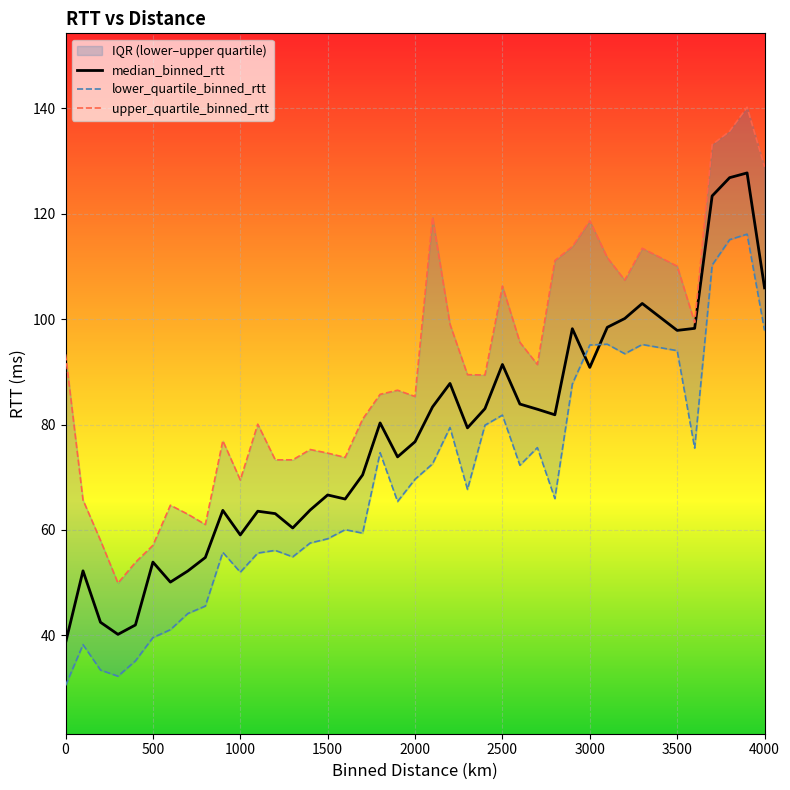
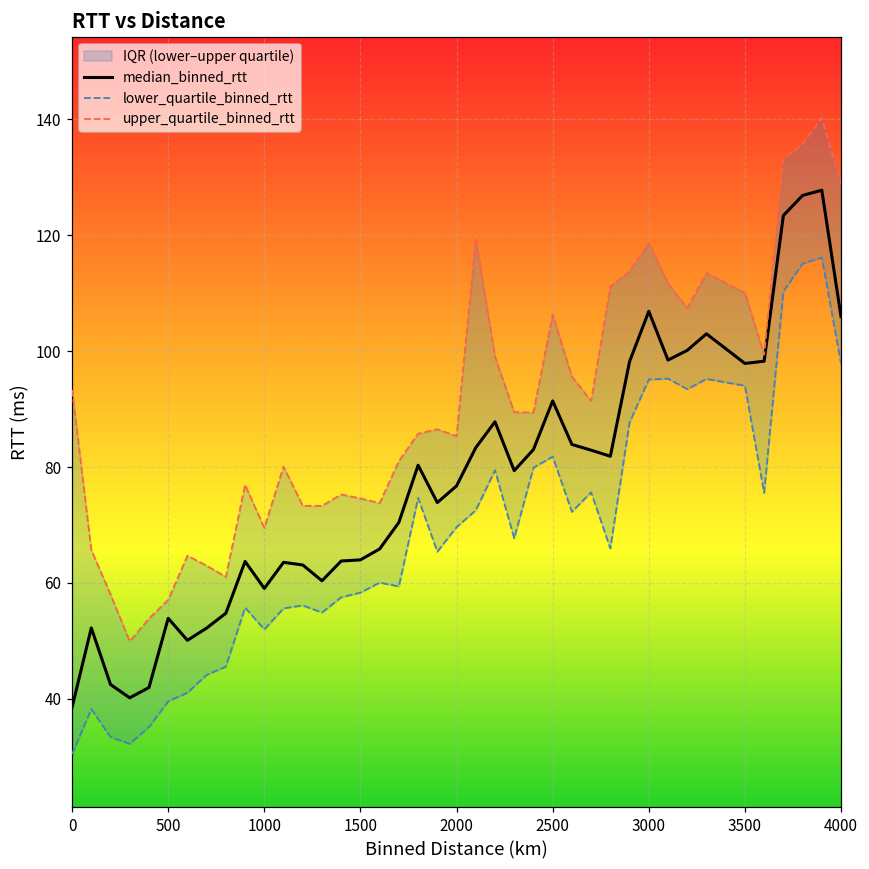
  {
    "median_binned_rtt": {
      "0": 39,
      "500": 54,
      "1000": 59,
-     "1500": 67,
+     "1500": 64,
      "2000": 77,
      "2500": 91,
-     "3000": 91,
+     "3000": 107,
      "3500": 98,
      "4000": 106
    }
  }
